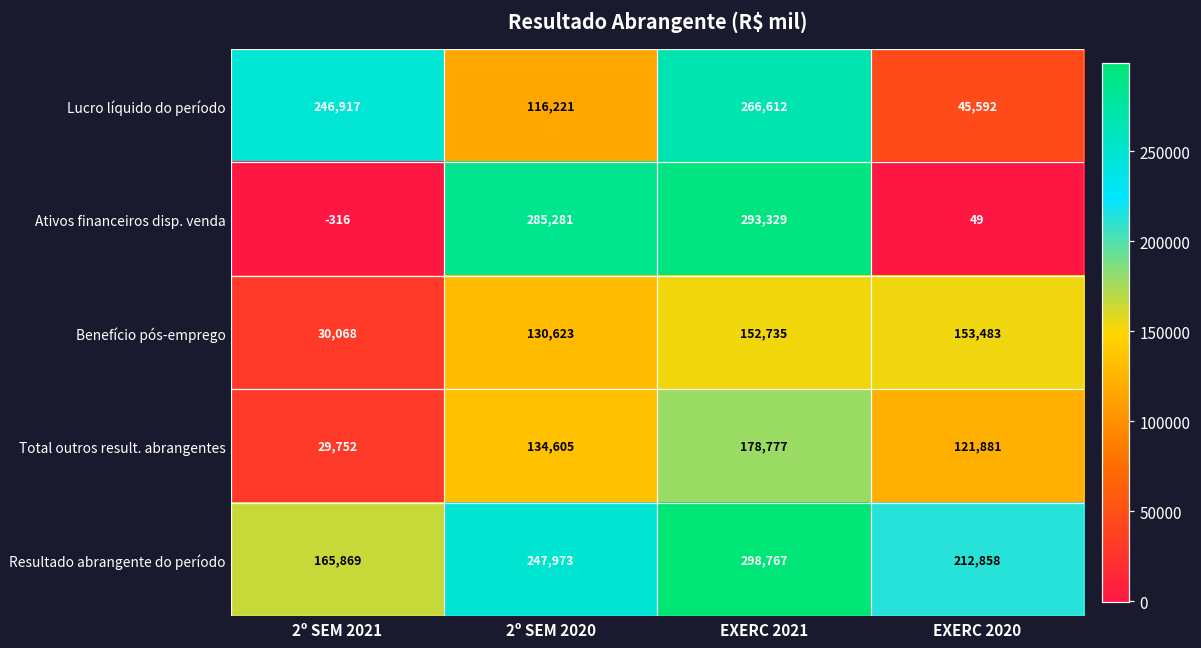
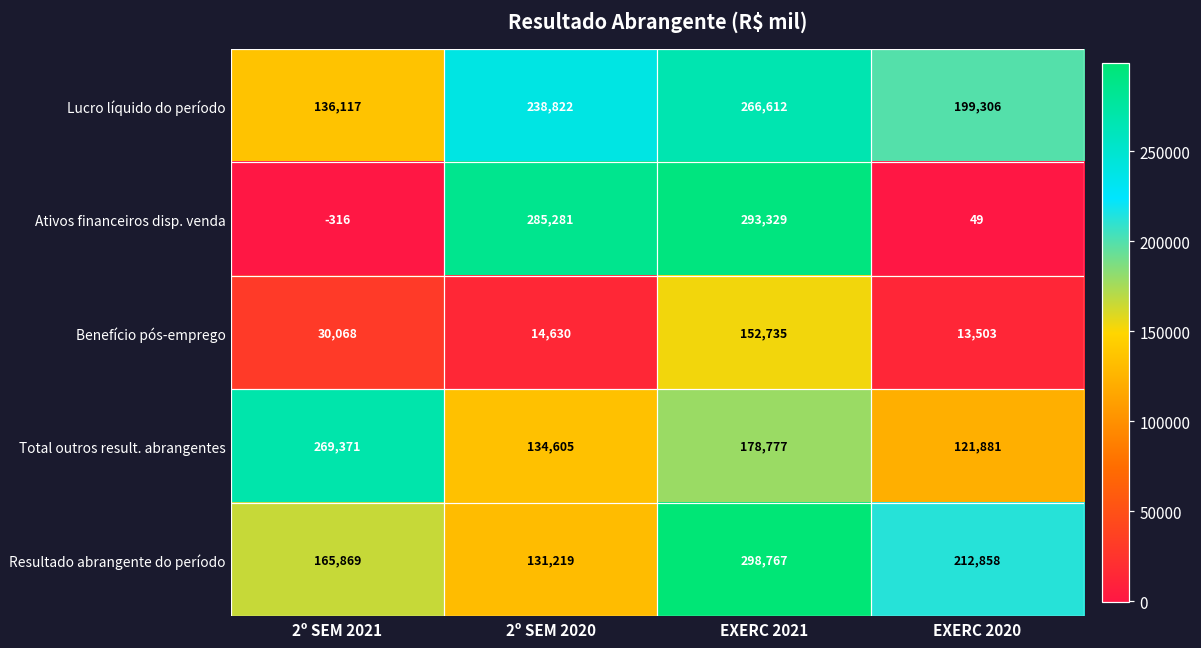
  {
    "Lucro líquido do período": {
-     "2º SEM 2021": "246,917",
-     "2º SEM 2020": "116,221",
+     "2º SEM 2021": "136,117",
+     "2º SEM 2020": "238,822",
      "EXERC 2021": "266,612",
-     "EXERC 2020": "45,592"
+     "EXERC 2020": "199,306"
    },
    "Ativos financeiros disp. venda": {
      "2º SEM 2021": "-316",
      "2º SEM 2020": "285,281",
      "EXERC 2021": "293,329",
      "EXERC 2020": "49"
    },
    "Benefício pós-emprego": {
      "2º SEM 2021": "30,068",
-     "2º SEM 2020": "130,623",
+     "2º SEM 2020": "14,630",
      "EXERC 2021": "152,735",
-     "EXERC 2020": "153,483"
+     "EXERC 2020": "13,503"
    },
    "Total outros result. abrangentes": {
-     "2º SEM 2021": "29,752",
+     "2º SEM 2021": "269,371",
      "2º SEM 2020": "134,605",
      "EXERC 2021": "178,777",
      "EXERC 2020": "121,881"
    },
    "Resultado abrangente do período": {
      "2º SEM 2021": "165,869",
-     "2º SEM 2020": "247,973",
+     "2º SEM 2020": "131,219",
      "EXERC 2021": "298,767",
      "EXERC 2020": "212,858"
    }
  }
